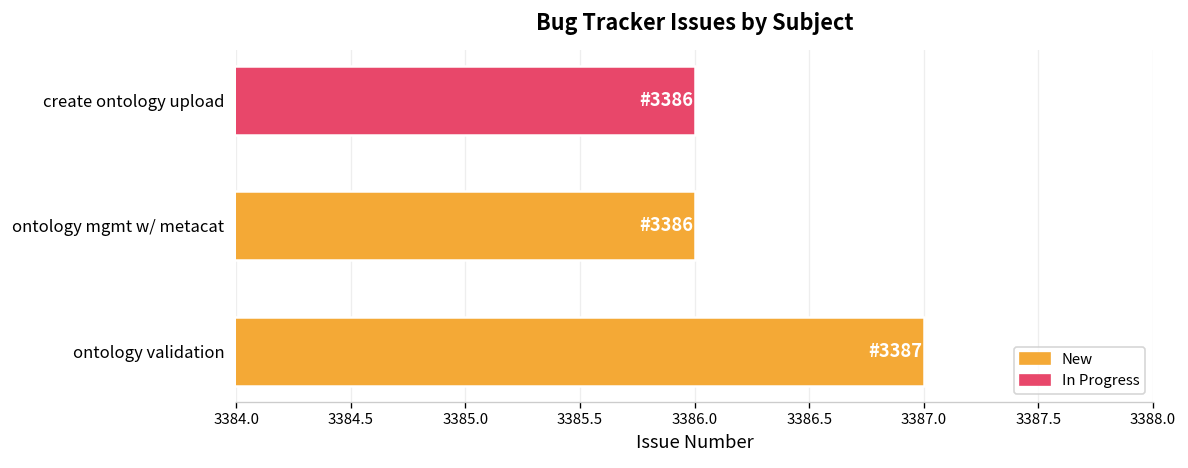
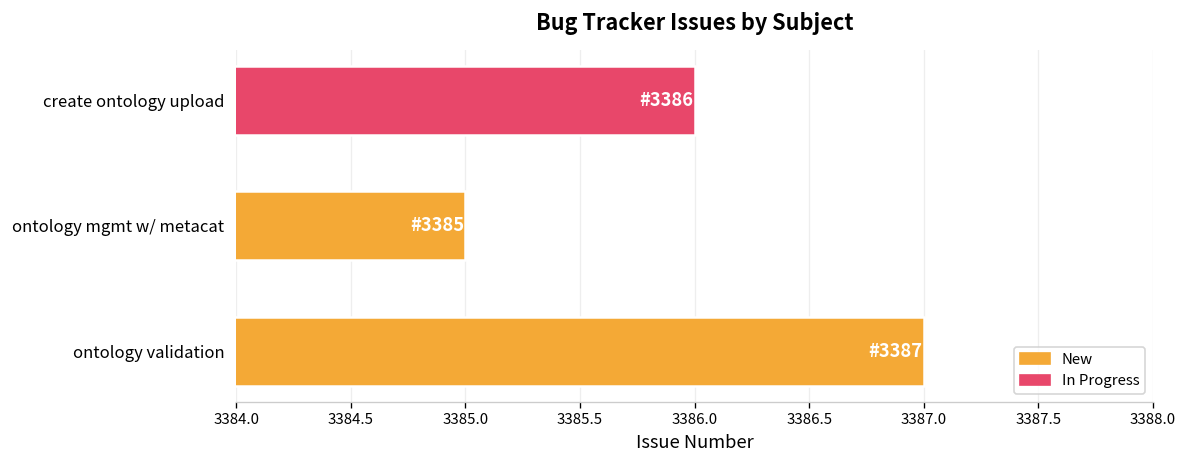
  {
    "create ontology upload": 3386,
-   "ontology mgmt w/ metacat": 3386,
+   "ontology mgmt w/ metacat": 3385,
    "ontology validation": 3387
  }
